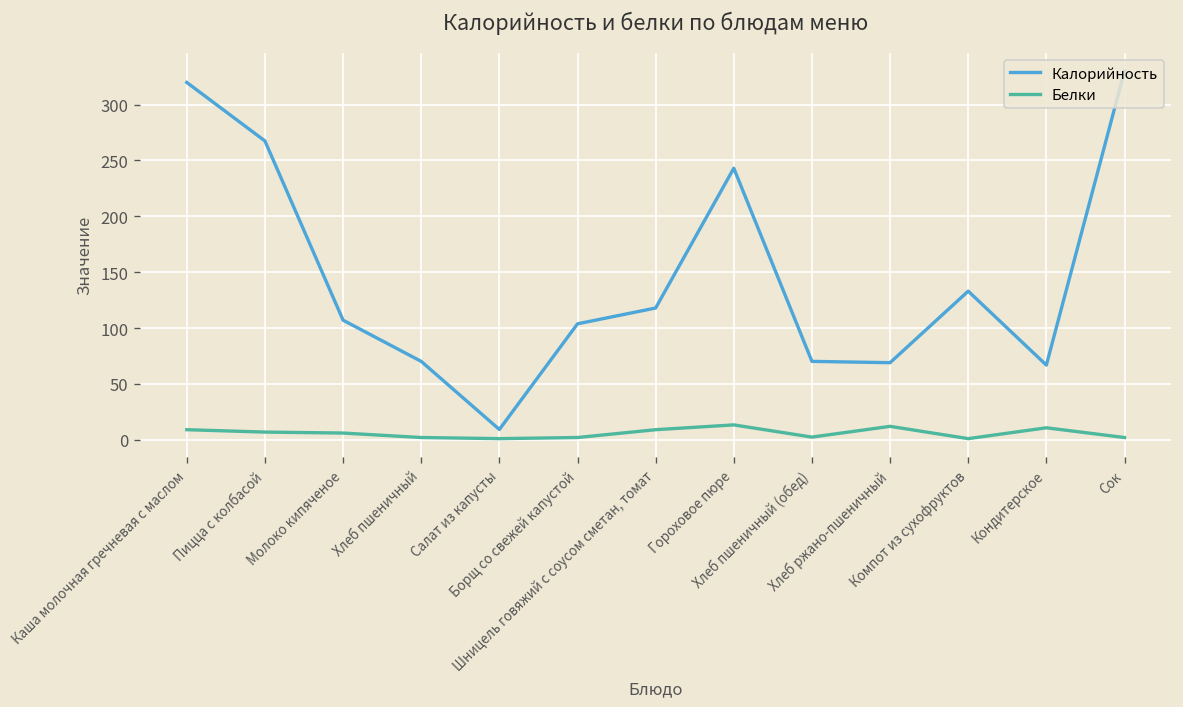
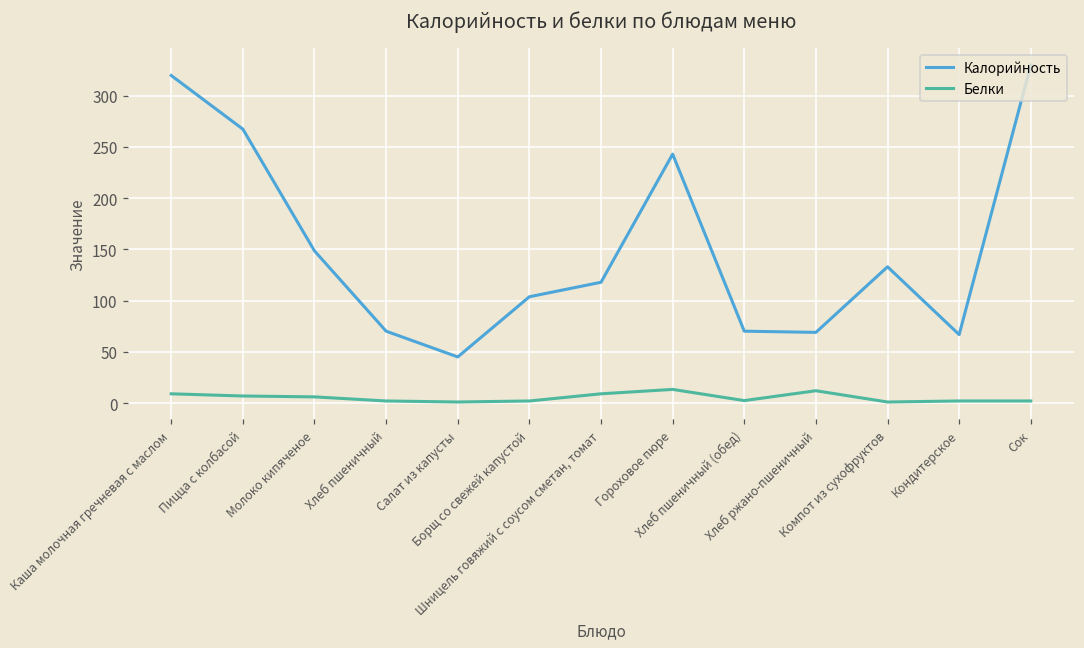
  {
    "Калорийность": {
      "Каша молочная гречневая с маслом": 320,
      "Пицца с колбасой": 270,
-     "Молоко кипяченое": 110,
+     "Молоко кипяченое": 150,
      "Хлеб пшеничный": 70,
-     "Салат из капусты": 10,
+     "Салат из капусты": 50,
      "Борщ со свежей капустой": 100,
      "Шницель говяжий с соусом сметан, томат": 120,
      "Гороховое пюре": 240,
      "Хлеб пшеничный (обед)": 70,
      "Хлеб ржано-пшеничный": 70,
      "Компот из сухофруктов": 130,
      "Кондитерское": 70
    },
    "Белки": {
      "Каша молочная гречневая с маслом": 10,
      "Пицца с колбасой": 10,
      "Молоко кипяченое": 10,
      "Хлеб пшеничный": 0,
      "Салат из капусты": 0,
      "Борщ со свежей капустой": 0,
      "Шницель говяжий с соусом сметан, томат": 10,
      "Гороховое пюре": 10,
      "Хлеб пшеничный (обед)": 0,
      "Хлеб ржано-пшеничный": 10,
      "Компот из сухофруктов": 0,
-     "Кондитерское": 10,
+     "Кондитерское": 0,
      "Сок": 0
    }
  }
